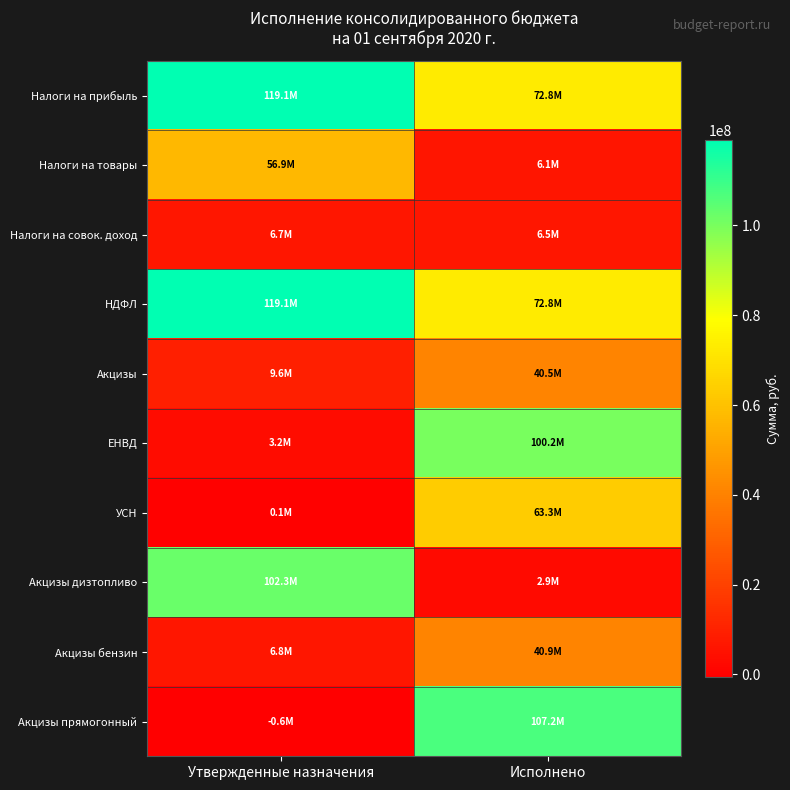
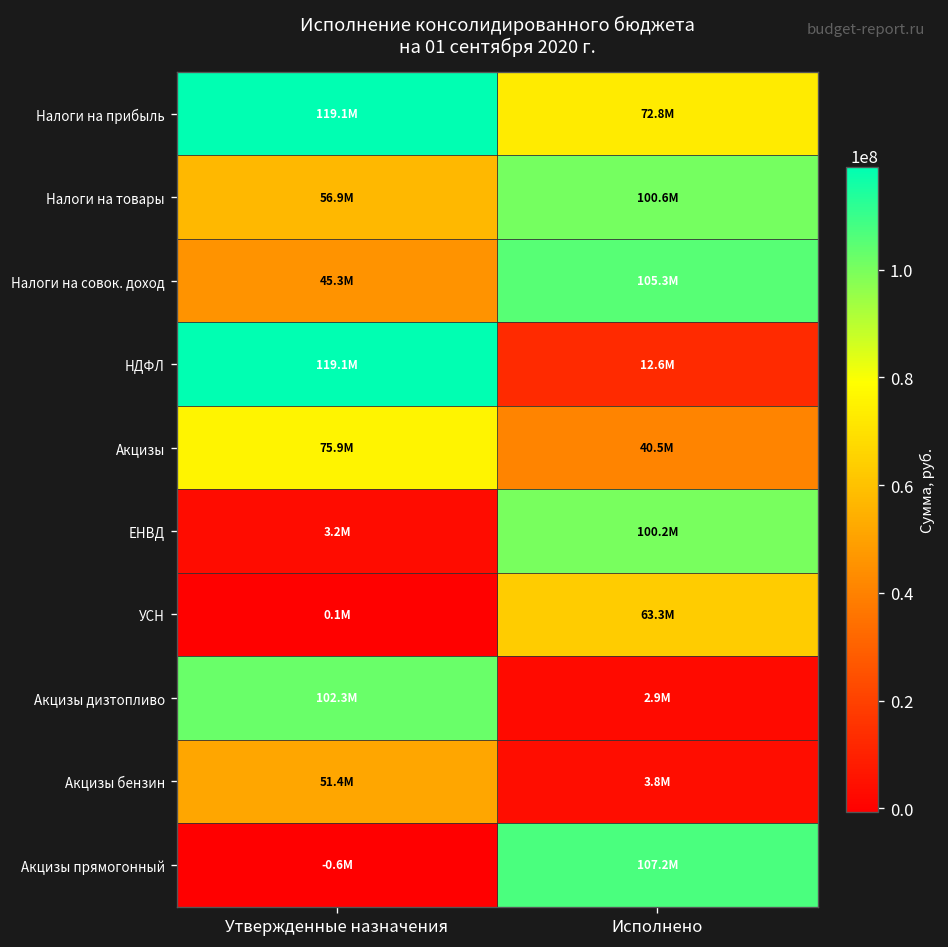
  {
    "Налоги на прибыль": {
      "Утвержденные назначения": "119.1M",
      "Исполнено": "72.8M"
    },
    "Налоги на товары": {
      "Утвержденные назначения": "56.9M",
-     "Исполнено": "6.1M"
+     "Исполнено": "100.6M"
    },
    "Налоги на совок. доход": {
-     "Утвержденные назначения": "6.7M",
-     "Исполнено": "6.5M"
+     "Утвержденные назначения": "45.3M",
+     "Исполнено": "105.3M"
    },
    "НДФЛ": {
      "Утвержденные назначения": "119.1M",
-     "Исполнено": "72.8M"
+     "Исполнено": "12.6M"
    },
    "Акцизы": {
-     "Утвержденные назначения": "9.6M",
+     "Утвержденные назначения": "75.9M",
      "Исполнено": "40.5M"
    },
    "ЕНВД": {
      "Утвержденные назначения": "3.2M",
      "Исполнено": "100.2M"
    },
    "УСН": {
      "Утвержденные назначения": "0.1M",
      "Исполнено": "63.3M"
    },
    "Акцизы дизтопливо": {
      "Утвержденные назначения": "102.3M",
      "Исполнено": "2.9M"
    },
    "Акцизы бензин": {
-     "Утвержденные назначения": "6.8M",
-     "Исполнено": "40.9M"
+     "Утвержденные назначения": "51.4M",
+     "Исполнено": "3.8M"
    },
    "Акцизы прямогонный": {
      "Утвержденные назначения": "-0.6M",
      "Исполнено": "107.2M"
    }
  }
